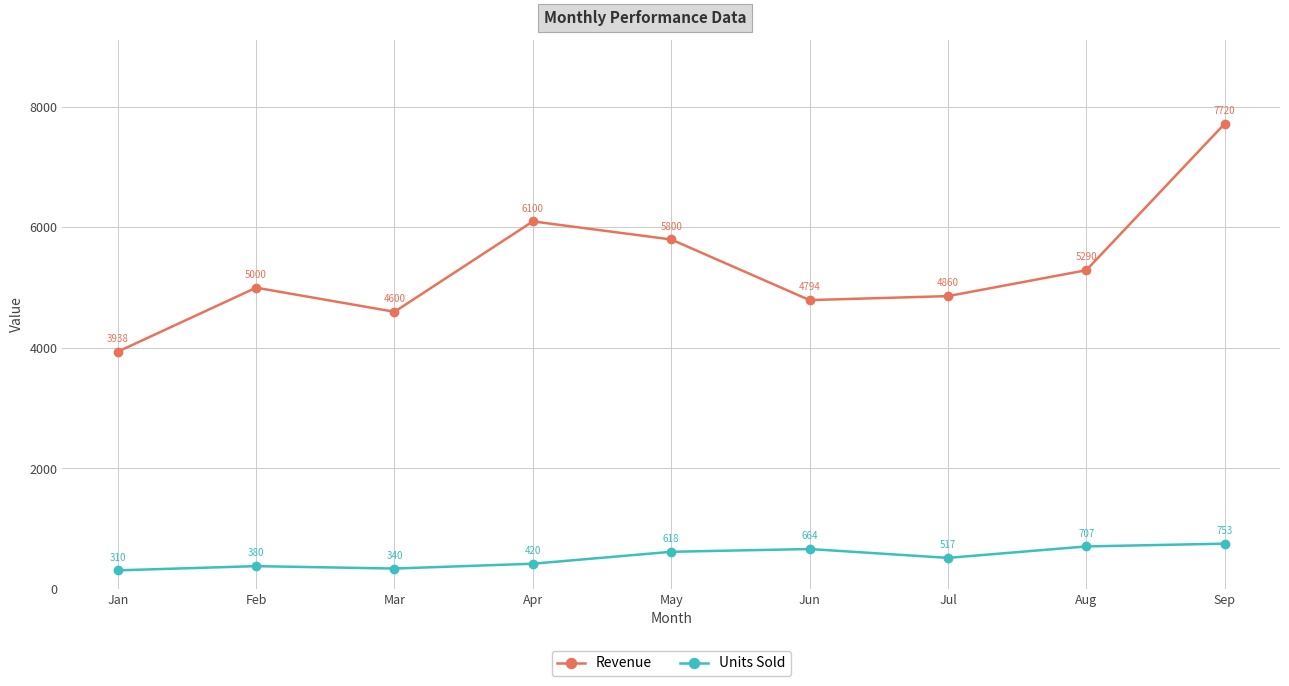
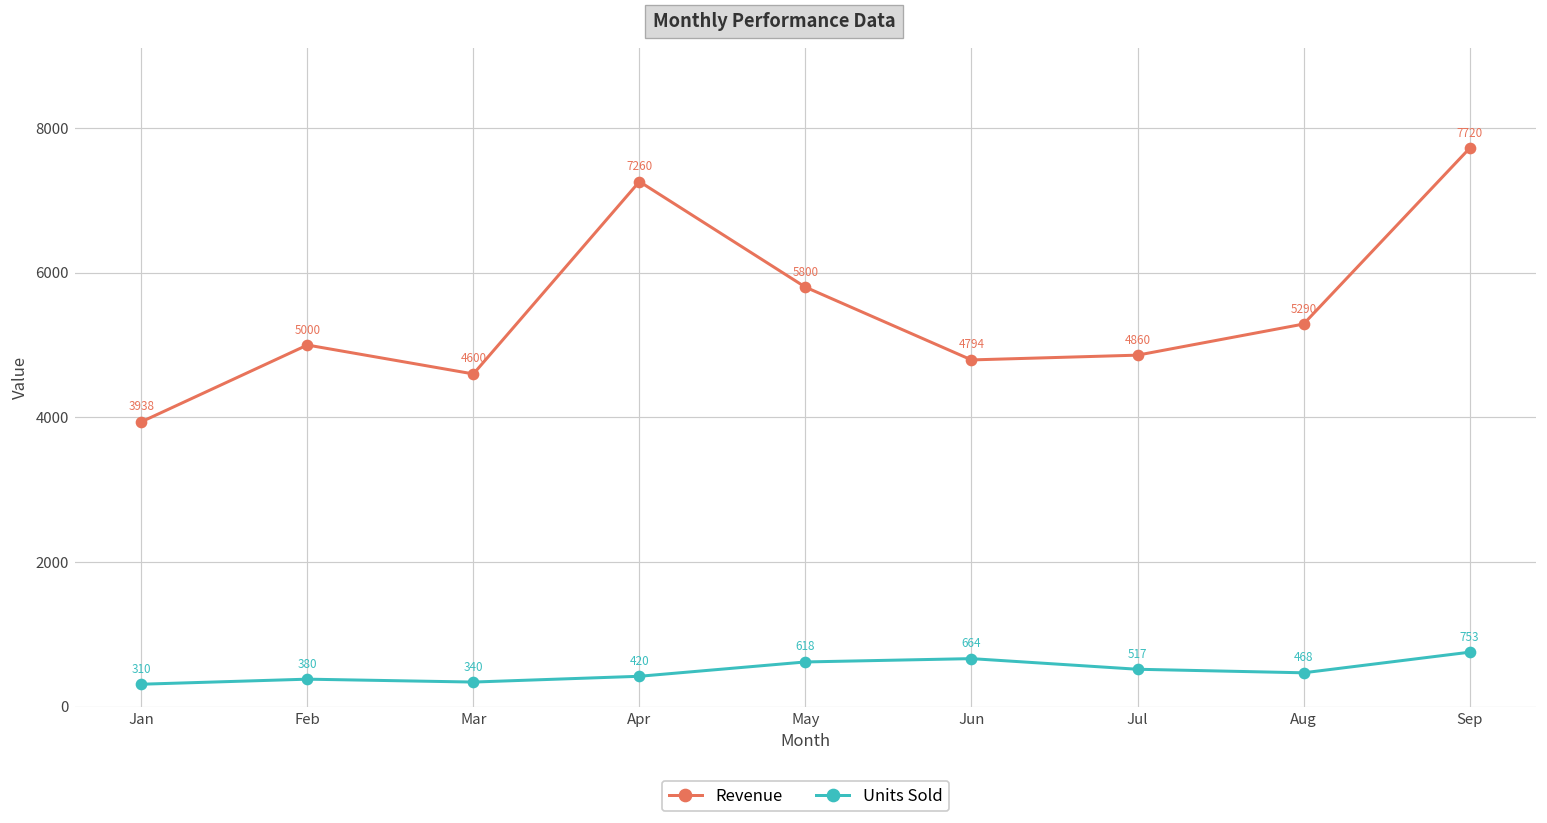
  {
    "Revenue": {
      "Jan": 3938,
      "Feb": 5000,
      "Mar": 4600,
-     "Apr": 6100,
+     "Apr": 7260,
      "May": 5800,
      "Jun": 4794,
      "Jul": 4860,
      "Aug": 5290,
      "Sep": 7720
    },
    "Units Sold": {
      "Jan": 310,
      "Feb": 380,
      "Mar": 340,
      "Apr": 420,
      "May": 618,
      "Jun": 664,
      "Jul": 517,
-     "Aug": 707,
+     "Aug": 468,
      "Sep": 753
    }
  }
